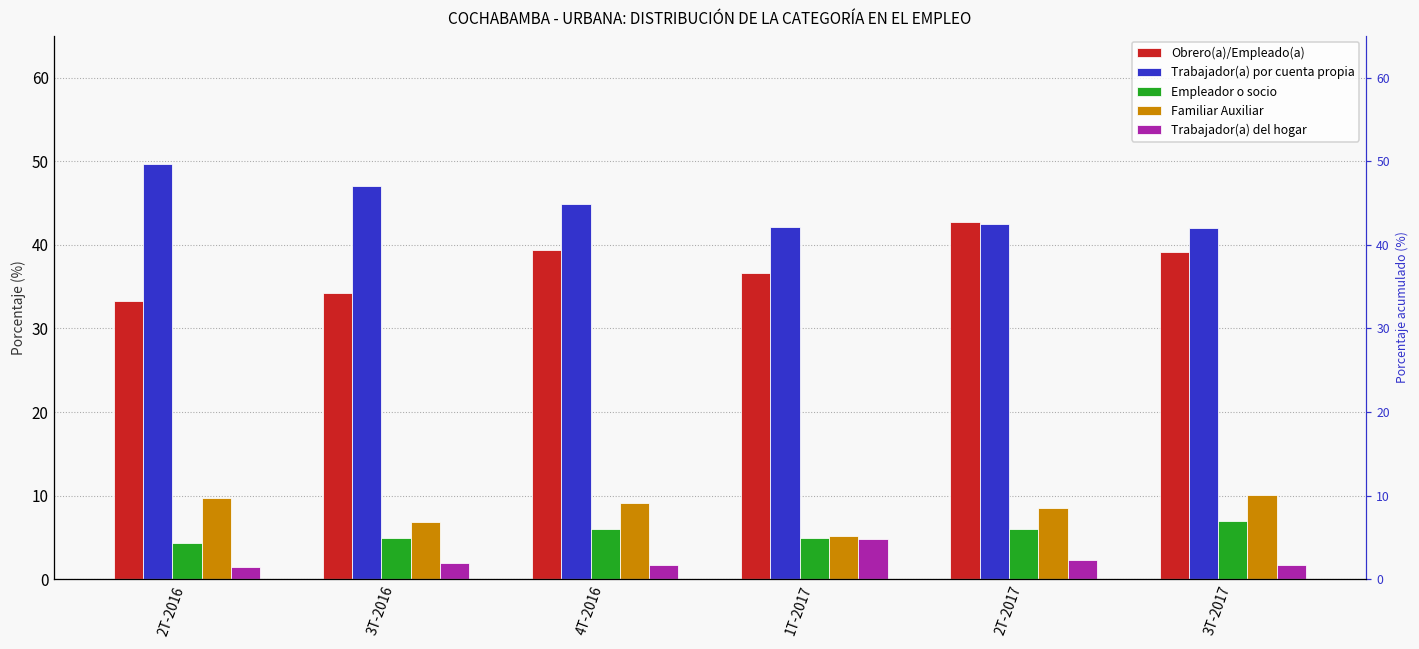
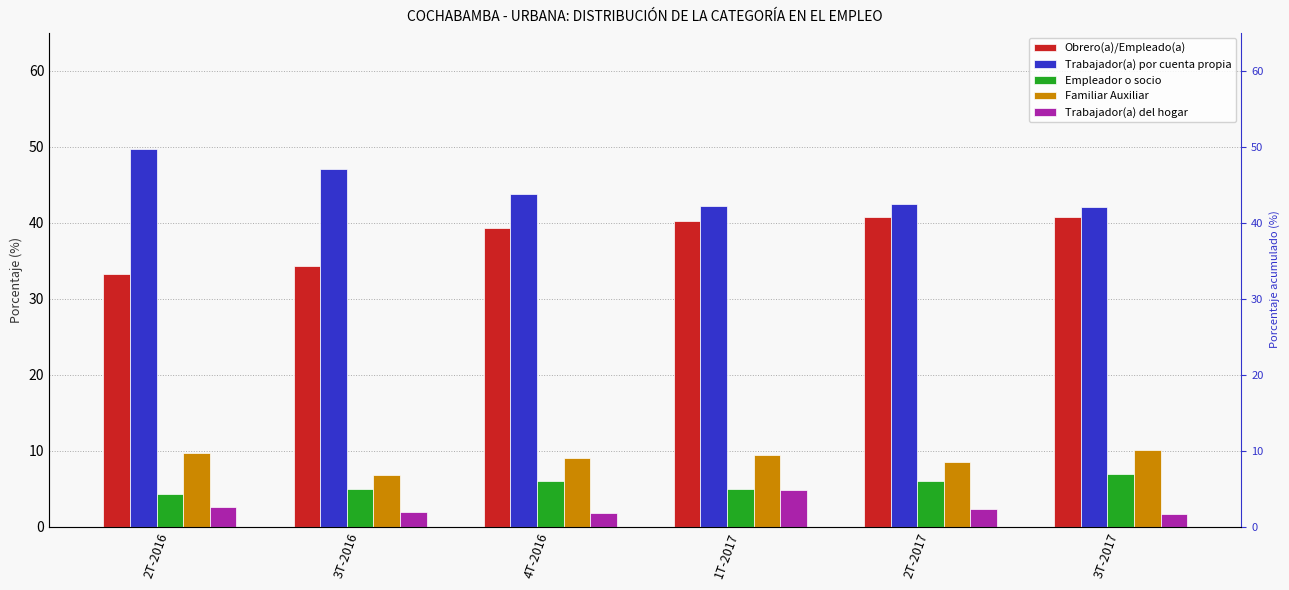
  {
    "Obrero(a)/Empleado(a)": {
      "2T-2016": 33,
      "3T-2016": 34,
      "4T-2016": 39,
-     "1T-2017": 37,
-     "2T-2017": 43,
-     "3T-2017": 39
+     "1T-2017": 40,
+     "2T-2017": 41,
+     "3T-2017": 41
    },
    "Trabajador(a) por cuenta propia": {
      "2T-2016": 50,
      "3T-2016": 47,
-     "4T-2016": 45,
+     "4T-2016": 44,
      "1T-2017": 42,
      "2T-2017": 42,
      "3T-2017": 42
    },
    "Empleador o socio": {
      "2T-2016": 4,
      "3T-2016": 5,
      "4T-2016": 6,
      "1T-2017": 5,
      "2T-2017": 6,
      "3T-2017": 7
    },
    "Familiar Auxiliar": {
      "2T-2016": 10,
      "3T-2016": 7,
      "4T-2016": 9,
-     "1T-2017": 5,
+     "1T-2017": 9,
      "2T-2017": 8,
      "3T-2017": 10
    },
    "Trabajador(a) del hogar": {
-     "2T-2016": 1,
+     "2T-2016": 3,
      "3T-2016": 2,
      "4T-2016": 2,
      "1T-2017": 5,
      "2T-2017": 2,
      "3T-2017": 2
    }
  }
